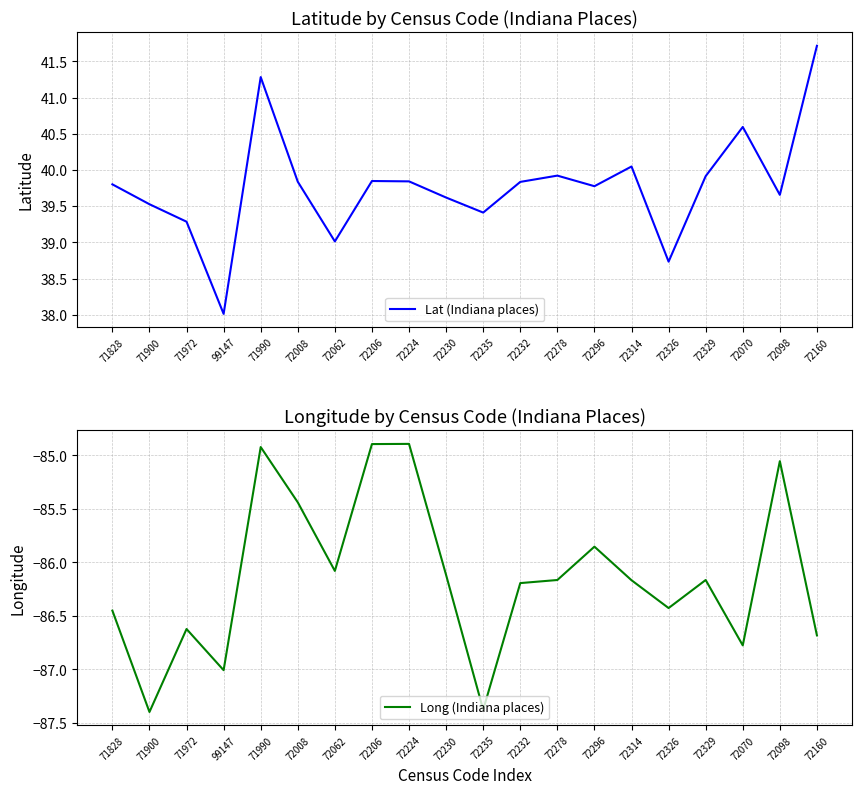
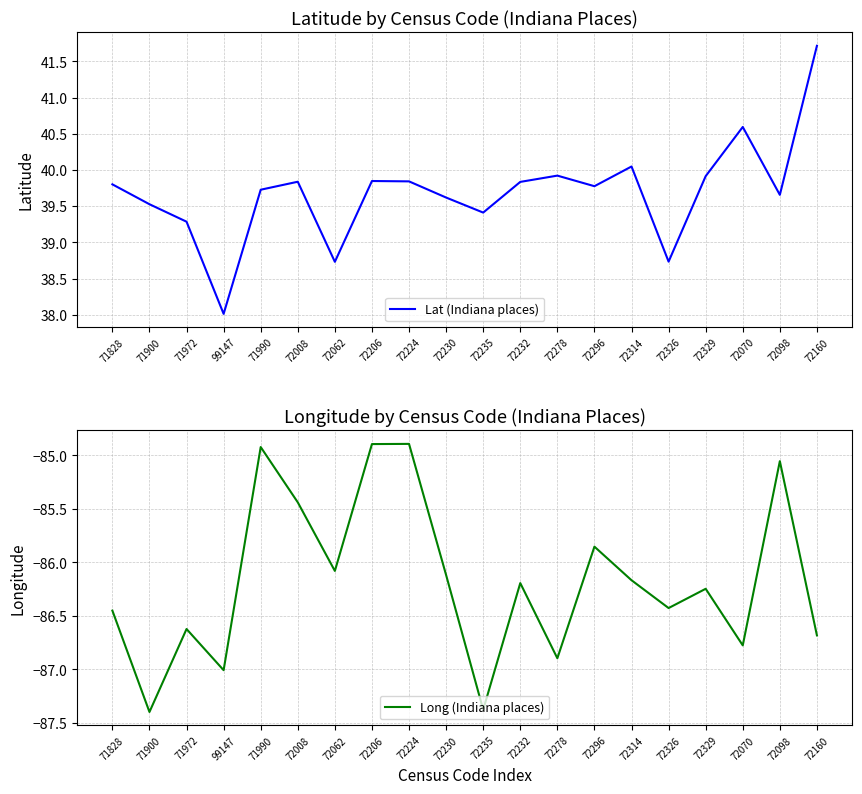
  {
    "Latitude by Census Code (Indiana Places)": {
      "71828": 39.8,
      "71900": 39.5,
      "71972": 39.3,
      "99147": 38.0,
-     "71990": 41.3,
+     "71990": 39.7,
      "72008": 39.8,
-     "72062": 39.0,
+     "72062": 38.7,
      "72206": 39.8,
      "72224": 39.8,
      "72230": 39.6,
      "72235": 39.4,
      "72232": 39.8,
      "72278": 39.9,
      "72296": 39.8,
      "72314": 40.0,
      "72326": 38.7,
      "72329": 39.9,
      "72070": 40.6,
      "72098": 39.7,
      "72160": 41.7
    },
    "Longitude by Census Code (Indiana Places)": {
      "71828": -86.45,
      "71900": -87.40,
      "71972": -86.62,
      "99147": -87.01,
      "71990": -84.92,
      "72008": -85.44,
      "72062": -86.08,
      "72206": -84.89,
      "72224": -84.89,
      "72230": -86.12,
      "72232": -86.19,
-     "72278": -86.16,
+     "72278": -86.90,
      "72296": -85.85,
      "72314": -86.17,
      "72326": -86.43,
-     "72329": -86.16,
+     "72329": -86.25,
      "72070": -86.78,
      "72098": -85.05,
      "72160": -86.68
    }
  }
